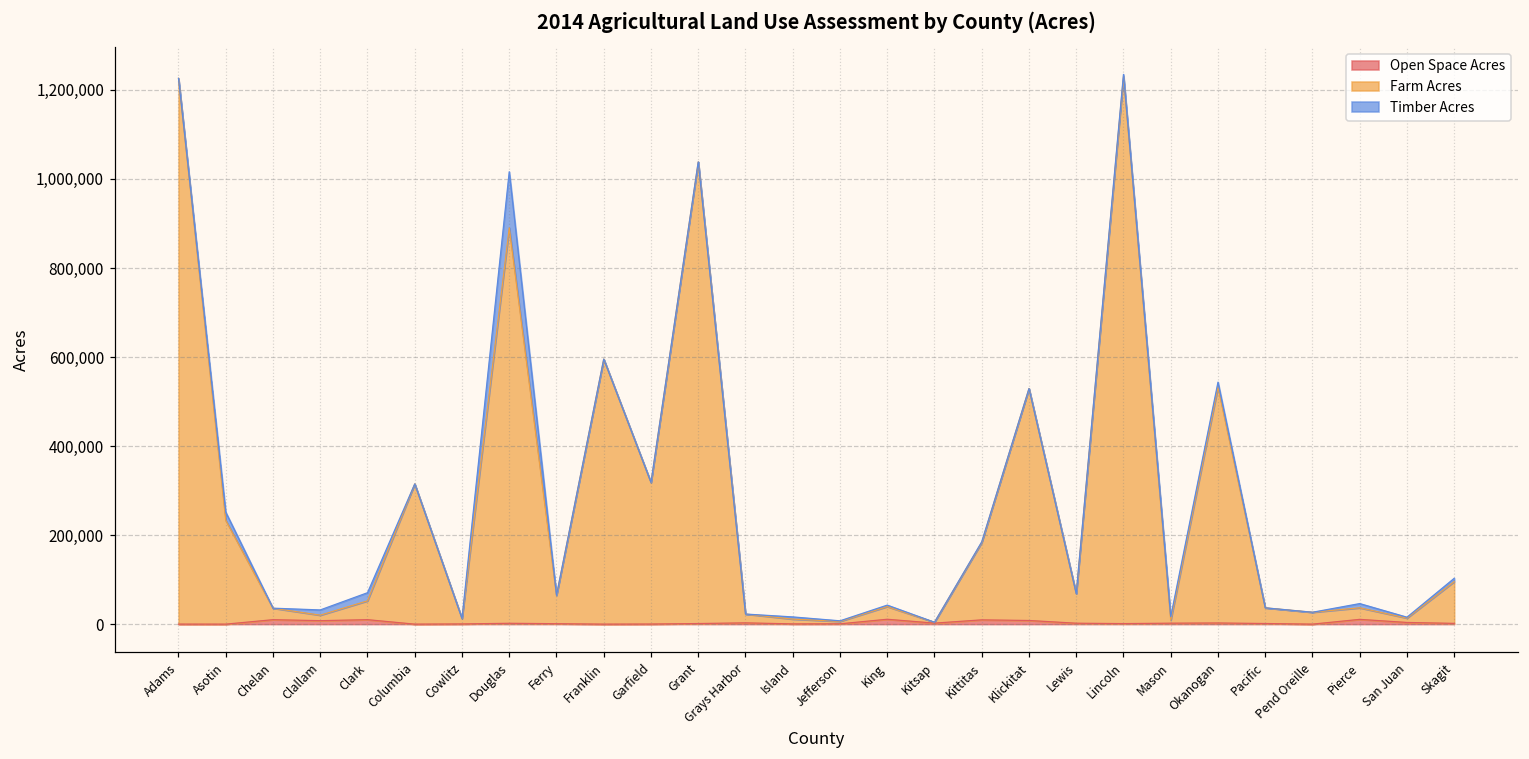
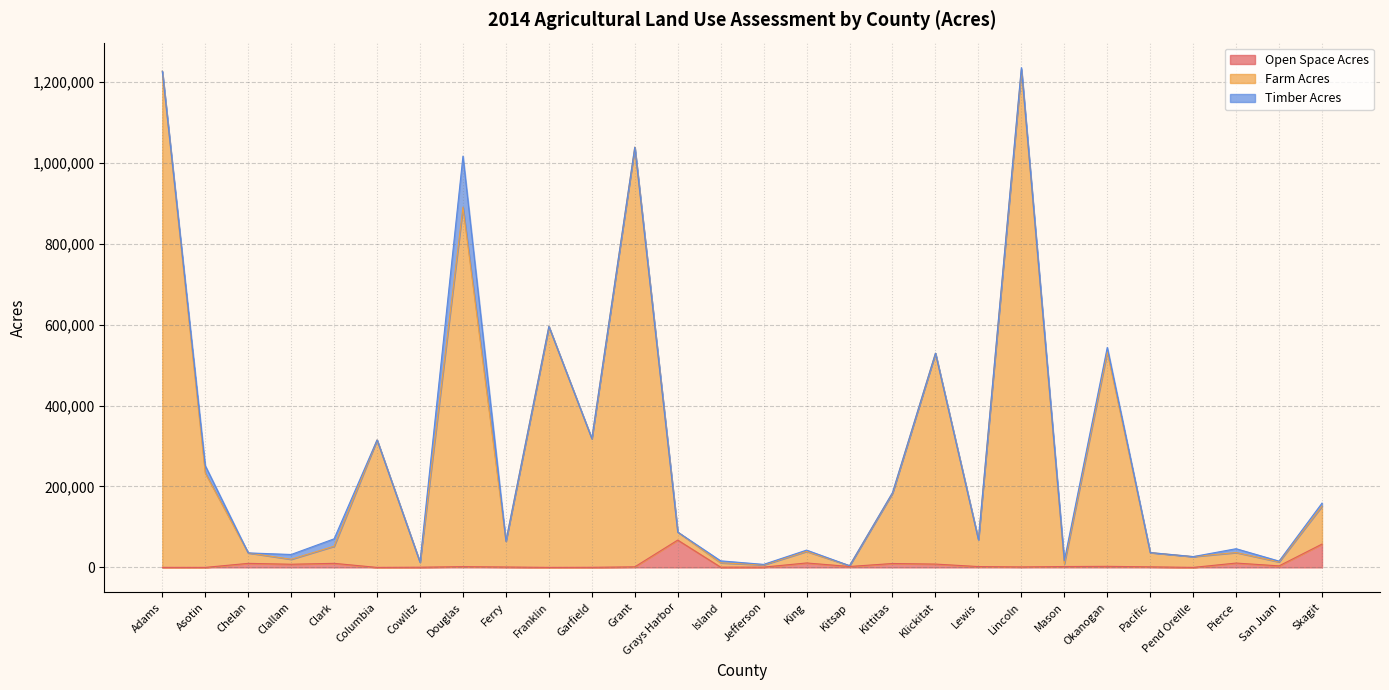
  {
    "Open Space Acres": {
      "Adams": "0",
      "Asotin": "0",
      "Chelan": "10,000",
      "Clallam": "10,000",
      "Clark": "10,000",
      "Columbia": "0",
      "Cowlitz": "0",
      "Douglas": "0",
      "Ferry": "0",
      "Franklin": "0",
      "Garfield": "0",
      "Grant": "0",
-     "Grays Harbor": "0",
+     "Grays Harbor": "70,000",
      "Island": "0",
      "King": "10,000",
      "Kittitas": "10,000",
      "Klickitat": "10,000",
      "Lewis": "0",
      "Lincoln": "0",
      "Mason": "0",
      "Okanogan": "0",
      "Pacific": "0",
      "Pend Oreille": "0",
      "Pierce": "10,000",
      "San Juan": "0",
-     "Skagit": "0"
+     "Skagit": "60,000"
    },
    "Farm Acres": {
      "Asotin": "230,000",
      "Clallam": "10,000",
      "Clark": "40,000",
      "Douglas": "890,000",
      "Mason": "10,000",
      "Okanogan": "530,000",
      "Pierce": "30,000",
      "Skagit": "90,000"
    },
    "Timber Acres": {
      "Asotin": "20,000",
      "Clallam": "10,000",
      "Clark": "20,000",
      "Douglas": "130,000",
      "Mason": "10,000",
      "Okanogan": "10,000",
      "Pierce": "10,000",
      "Skagit": "10,000"
    }
  }
